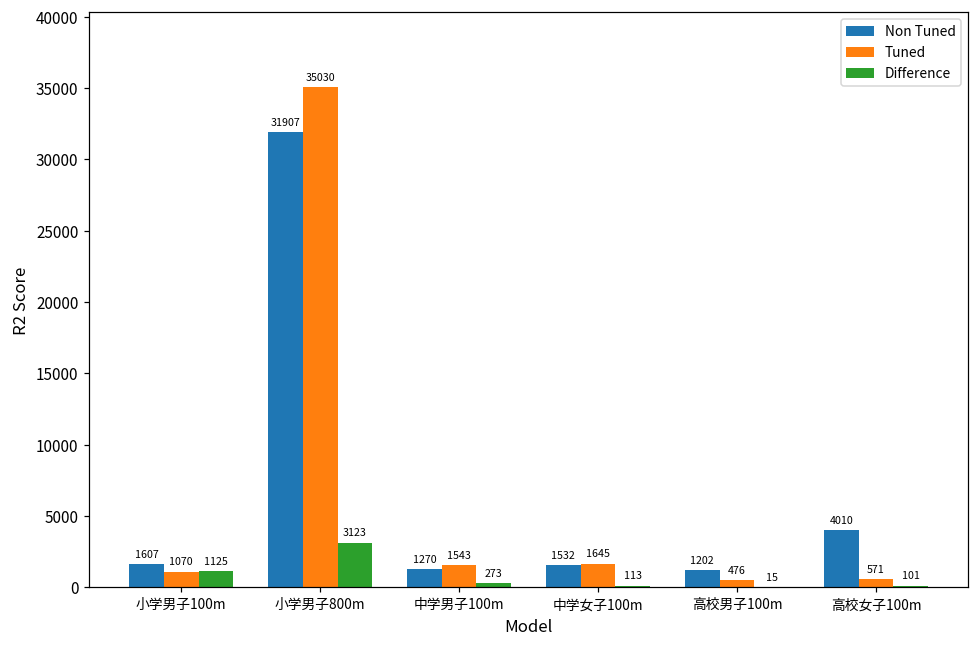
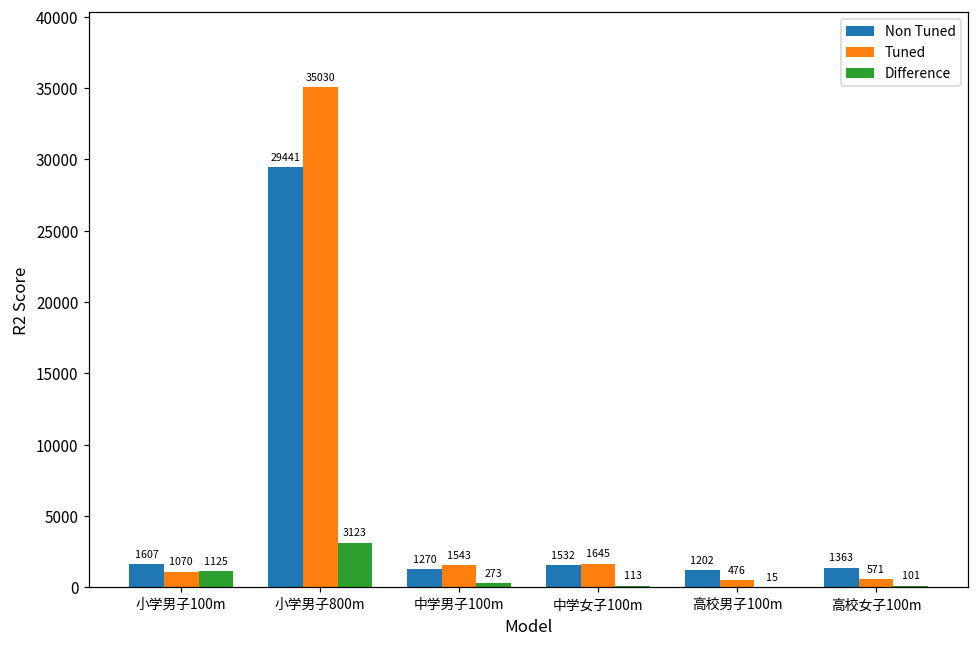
  {
    "Non Tuned": {
      "小学男子100m": 1607,
-     "小学男子800m": 31907,
+     "小学男子800m": 29441,
      "中学男子100m": 1270,
      "中学女子100m": 1532,
      "高校男子100m": 1202,
-     "高校女子100m": 4010
+     "高校女子100m": 1363
    },
    "Tuned": {
      "小学男子100m": 1070,
      "小学男子800m": 35030,
      "中学男子100m": 1543,
      "中学女子100m": 1645,
      "高校男子100m": 476,
      "高校女子100m": 571
    },
    "Difference": {
      "小学男子100m": 1125,
      "小学男子800m": 3123,
      "中学男子100m": 273,
      "中学女子100m": 113,
      "高校男子100m": 15,
      "高校女子100m": 101
    }
  }
